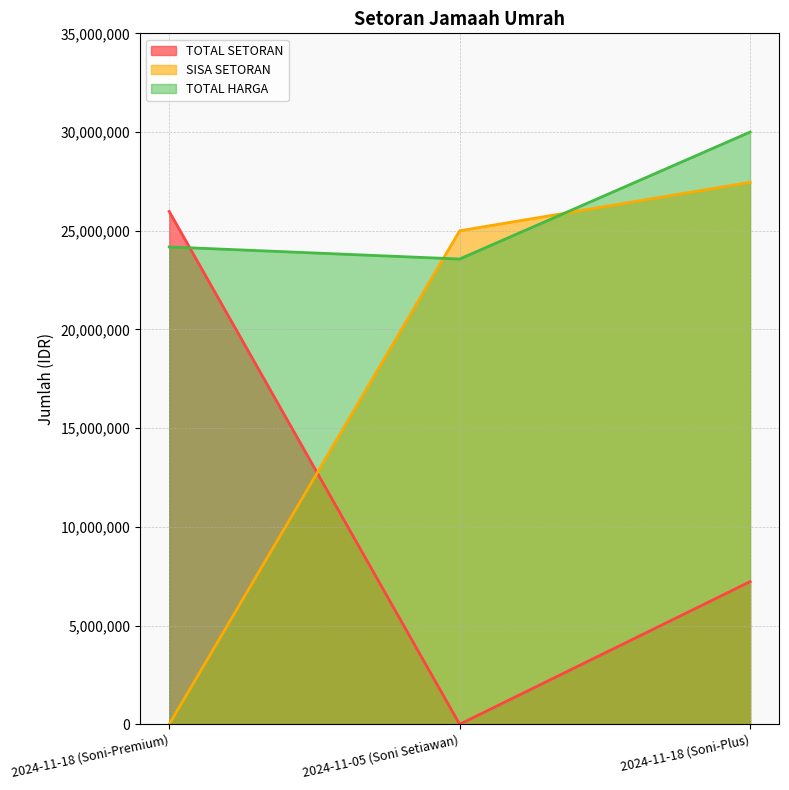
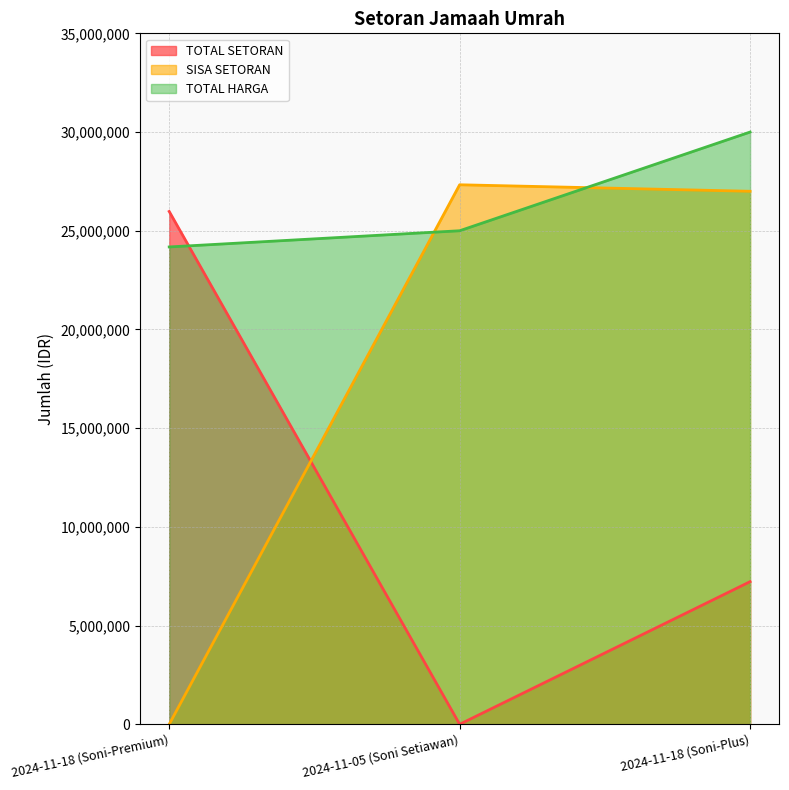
  {
    "TOTAL SETORAN": {
      "2024-11-18 (Soni-Premium)": "26,000,000",
      "2024-11-05 (Soni Setiawan)": "0",
      "2024-11-18 (Soni-Plus)": "7,200,000"
    },
    "SISA SETORAN": {
      "2024-11-18 (Soni-Premium)": "0",
-     "2024-11-05 (Soni Setiawan)": "25,000,000",
-     "2024-11-18 (Soni-Plus)": "27,500,000"
+     "2024-11-05 (Soni Setiawan)": "27,300,000",
+     "2024-11-18 (Soni-Plus)": "27,000,000"
    },
    "TOTAL HARGA": {
      "2024-11-18 (Soni-Premium)": "24,200,000",
-     "2024-11-05 (Soni Setiawan)": "23,600,000",
+     "2024-11-05 (Soni Setiawan)": "25,000,000",
      "2024-11-18 (Soni-Plus)": "30,000,000"
    }
  }
